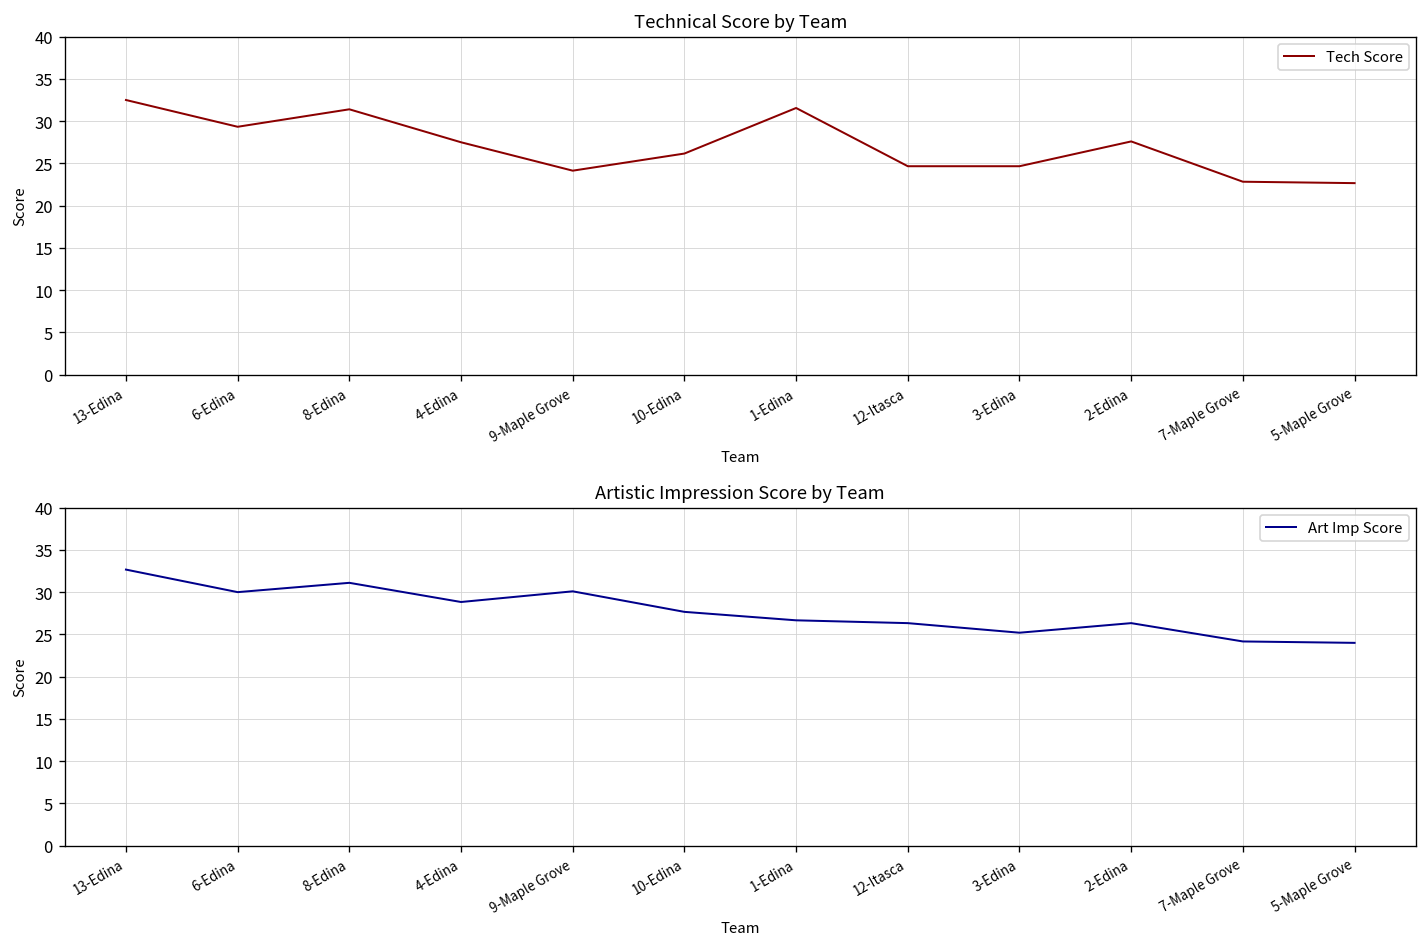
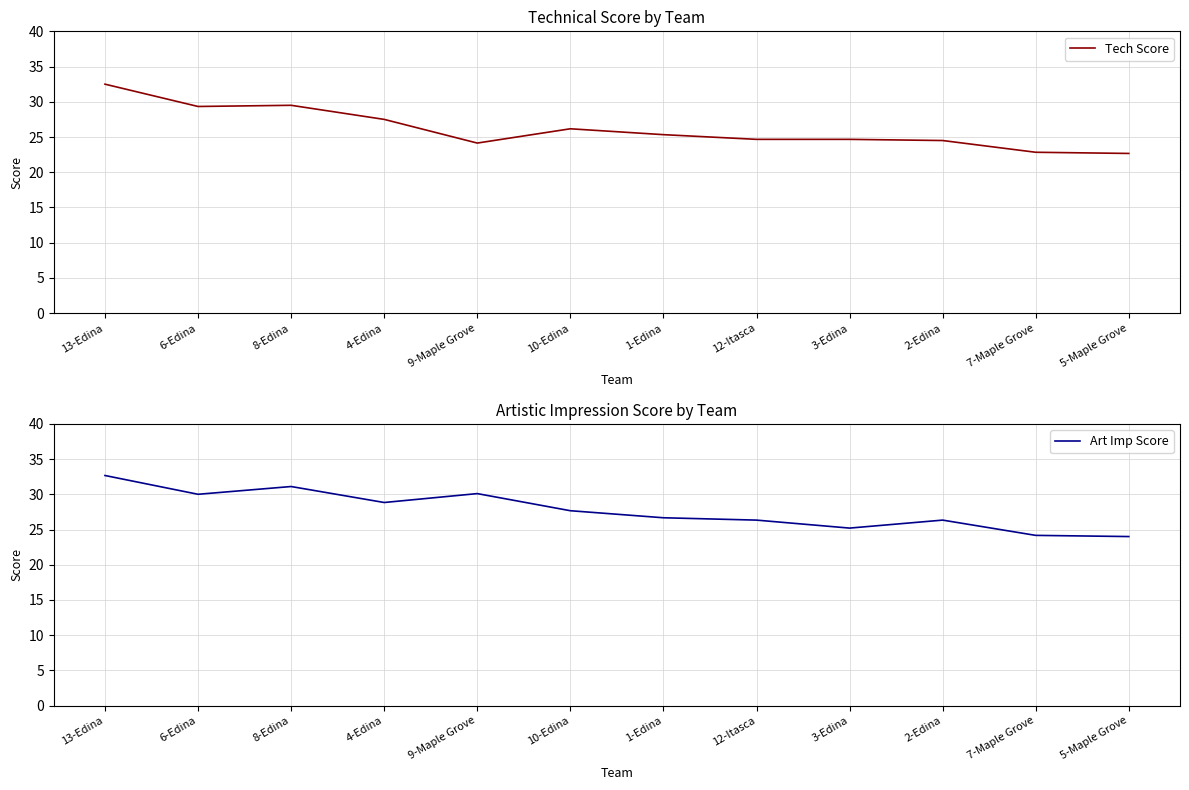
  {
    "Technical Score by Team": {
      "13-Edina": 33,
      "6-Edina": 29,
-     "8-Edina": 31,
+     "8-Edina": 30,
      "4-Edina": 28,
      "9-Maple Grove": 24,
      "10-Edina": 26,
-     "1-Edina": 32,
+     "1-Edina": 25,
      "12-Itasca": 25,
      "3-Edina": 25,
-     "2-Edina": 28,
+     "2-Edina": 25,
      "7-Maple Grove": 23,
      "5-Maple Grove": 23
    },
    "Artistic Impression Score by Team": {
      "13-Edina": 33,
      "6-Edina": 30,
      "8-Edina": 31,
      "4-Edina": 29,
      "9-Maple Grove": 30,
      "10-Edina": 28,
      "1-Edina": 27,
      "12-Itasca": 26,
      "3-Edina": 25,
      "2-Edina": 26,
      "7-Maple Grove": 24,
      "5-Maple Grove": 24
    }
  }
